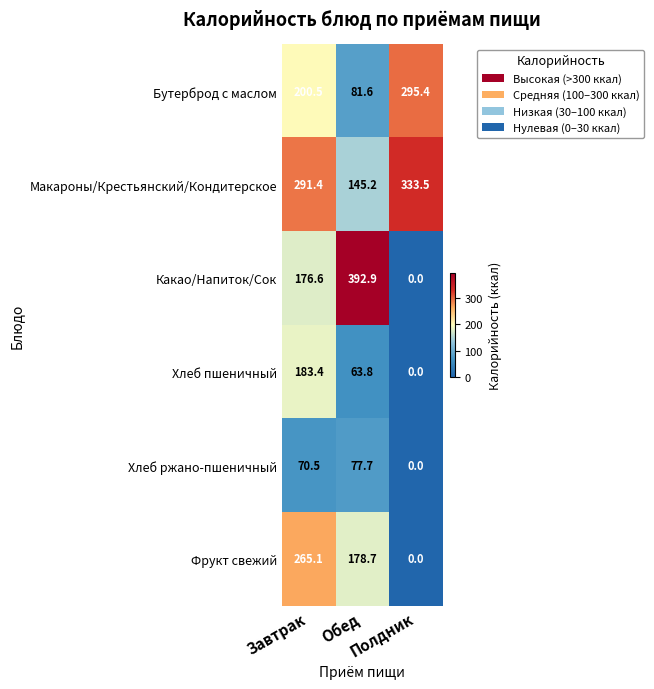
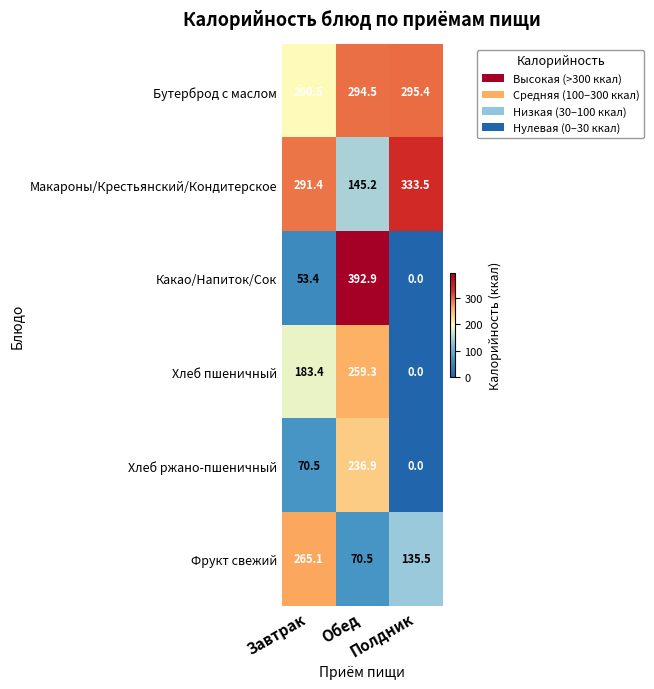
  {
    "Бутерброд с маслом": {
      "Завтрак": 200.5,
-     "Обед": 81.6,
+     "Обед": 294.5,
      "Полдник": 295.4
    },
    "Макароны/Крестьянский/Кондитерское": {
      "Завтрак": 291.4,
      "Обед": 145.2,
      "Полдник": 333.5
    },
    "Какао/Напиток/Сок": {
-     "Завтрак": 176.6,
+     "Завтрак": 53.4,
      "Обед": 392.9,
      "Полдник": 0.0
    },
    "Хлеб пшеничный": {
      "Завтрак": 183.4,
-     "Обед": 63.8,
+     "Обед": 259.3,
      "Полдник": 0.0
    },
    "Хлеб ржано-пшеничный": {
      "Завтрак": 70.5,
-     "Обед": 77.7,
+     "Обед": 236.9,
      "Полдник": 0.0
    },
    "Фрукт свежий": {
      "Завтрак": 265.1,
-     "Обед": 178.7,
-     "Полдник": 0.0
+     "Обед": 70.5,
+     "Полдник": 135.5
    }
  }
